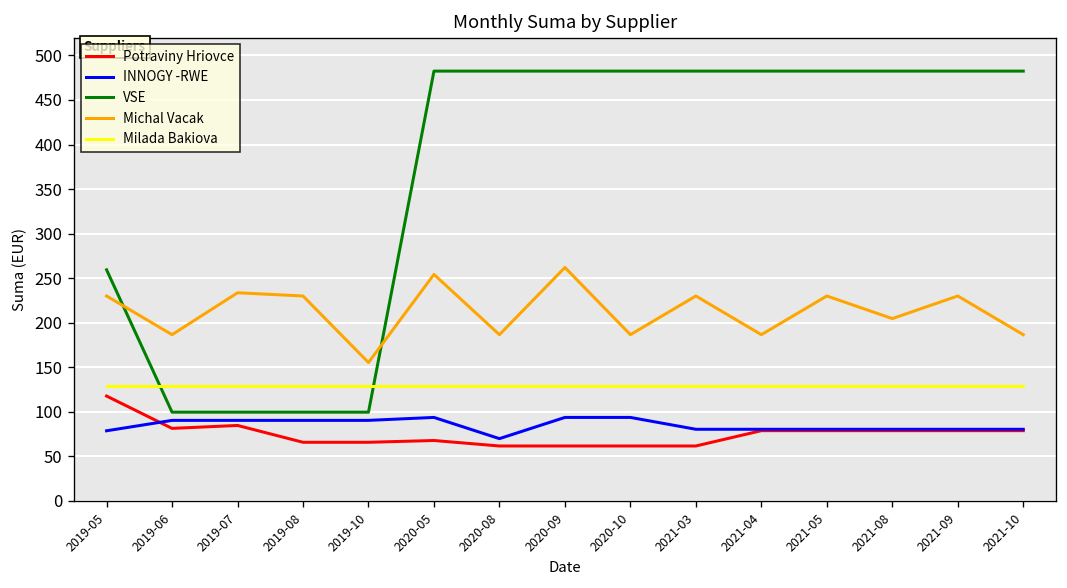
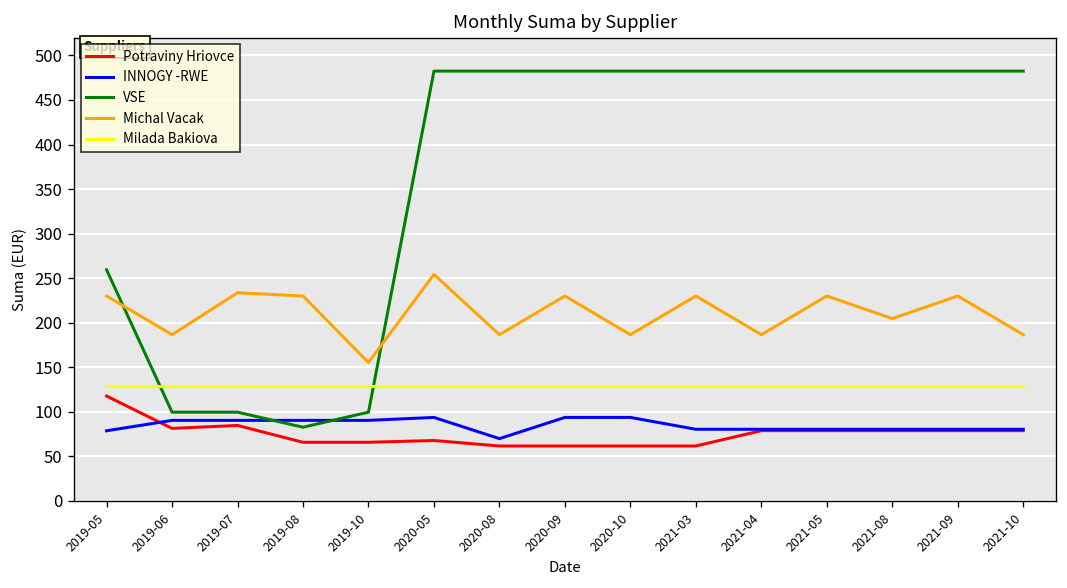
  {
    "Potraviny Hriovce": {
      "2019-05": 120,
      "2019-06": 80,
      "2019-07": 80,
      "2019-08": 70,
      "2019-10": 70,
      "2020-05": 70,
      "2020-08": 60,
      "2020-09": 60,
      "2020-10": 60,
      "2021-03": 60
    },
    "INNOGY -RWE": {
      "2019-05": 80,
      "2019-06": 90,
      "2019-07": 90,
      "2019-08": 90,
      "2019-10": 90,
      "2020-05": 90,
      "2020-08": 70,
      "2020-09": 90,
      "2020-10": 90,
      "2021-03": 80
    },
    "VSE": {
      "2019-05": 260,
      "2019-06": 100,
      "2019-07": 100,
-     "2019-08": 100,
+     "2019-08": 80,
      "2019-10": 100,
      "2020-05": 480,
      "2020-08": 480,
      "2020-09": 480,
      "2020-10": 480,
      "2021-03": 480,
      "2021-04": 480,
      "2021-05": 480,
      "2021-08": 480,
      "2021-09": 480,
      "2021-10": 480
    },
    "Michal Vacak": {
      "2019-05": 230,
      "2019-06": 190,
      "2019-07": 230,
      "2019-08": 230,
      "2019-10": 160,
      "2020-05": 250,
      "2020-08": 190,
-     "2020-09": 260,
+     "2020-09": 230,
      "2020-10": 190,
      "2021-03": 230,
      "2021-04": 190,
      "2021-05": 230,
      "2021-08": 200,
      "2021-09": 230,
      "2021-10": 190
    },
    "Milada Bakiova": {
      "2019-05": 130,
      "2019-06": 130,
      "2019-07": 130,
      "2019-08": 130,
      "2019-10": 130,
      "2020-05": 130,
      "2020-08": 130,
      "2020-09": 130,
      "2020-10": 130,
      "2021-03": 130,
      "2021-04": 130,
      "2021-05": 130,
      "2021-08": 130,
      "2021-09": 130,
      "2021-10": 130
    }
  }
